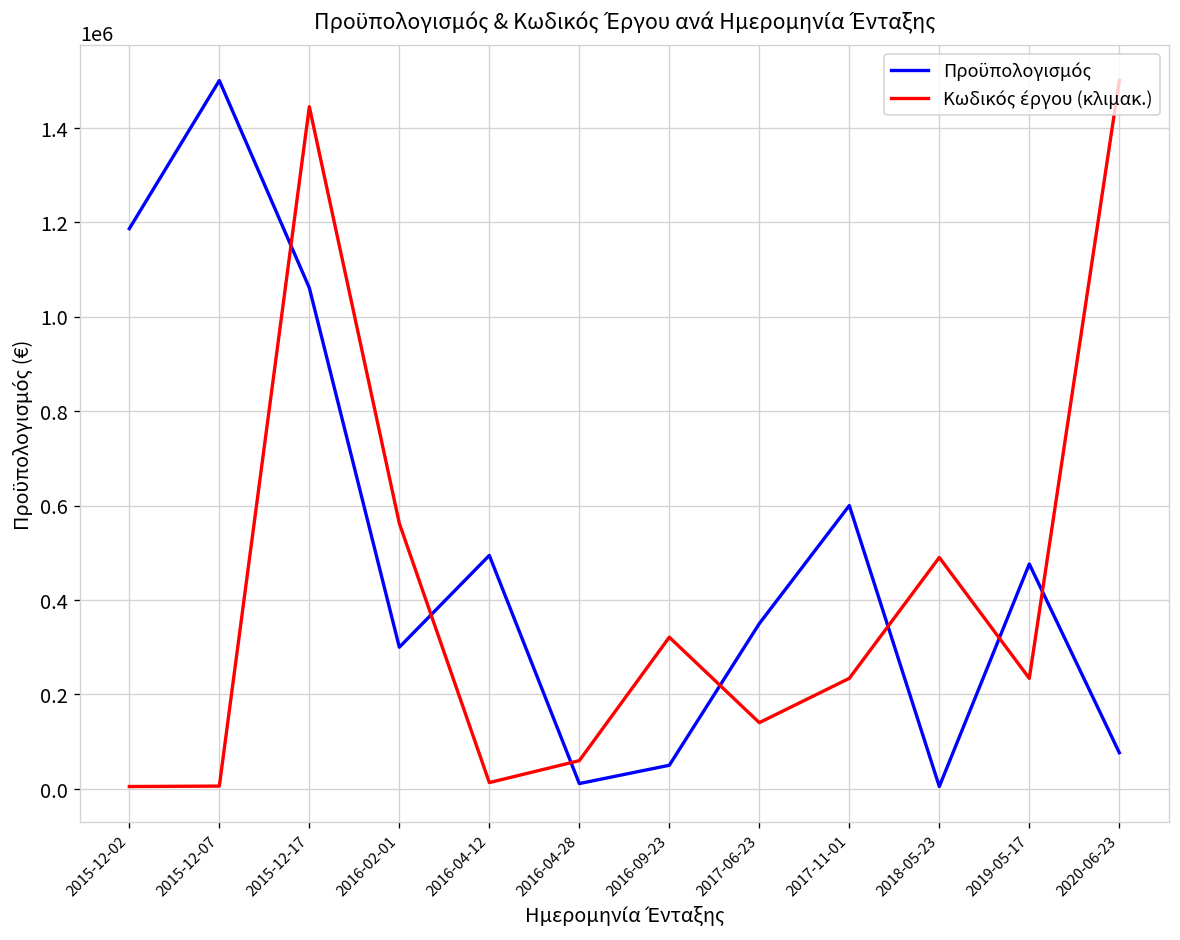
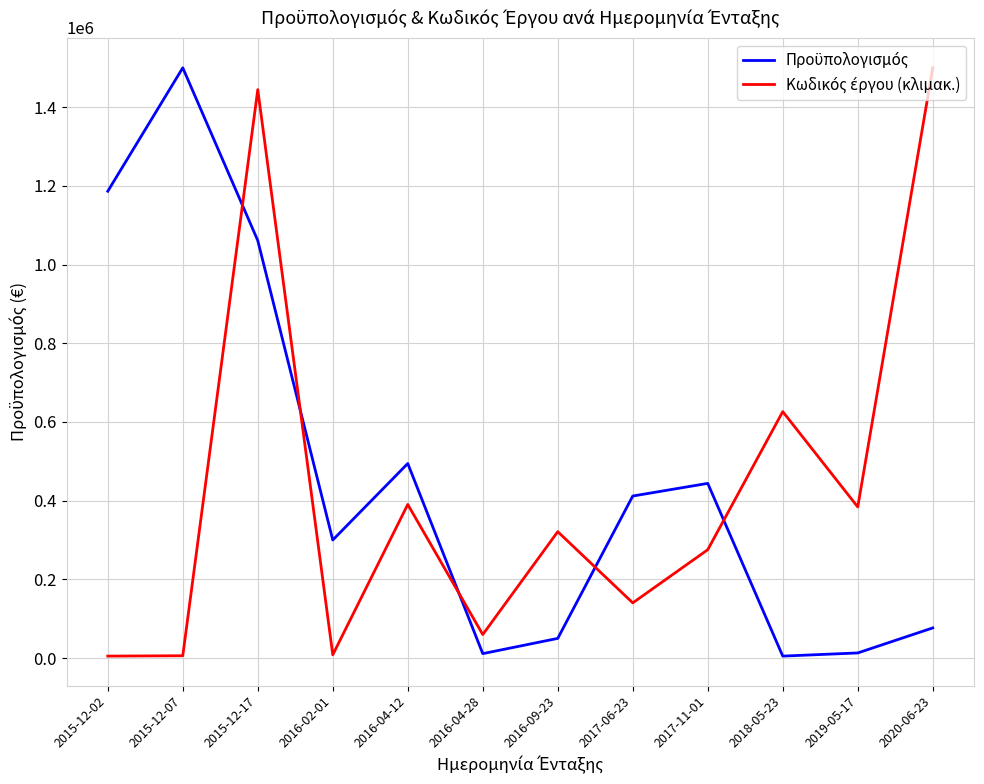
  {
    "Προϋπολογισμός": {
      "2015-12-02": 1190000,
      "2015-12-07": 1500000,
      "2015-12-17": 1060000,
      "2016-02-01": 300000,
      "2016-04-12": 490000,
      "2016-04-28": 10000,
      "2016-09-23": 50000,
-     "2017-06-23": 350000,
-     "2017-11-01": 600000,
+     "2017-06-23": 410000,
+     "2017-11-01": 440000,
      "2018-05-23": 10000,
-     "2019-05-17": 480000,
+     "2019-05-17": 10000,
      "2020-06-23": 80000
    },
    "Κωδικός έργου (κλιμακ.)": {
      "2015-12-02": 10000,
      "2015-12-07": 10000,
      "2015-12-17": 1440000,
-     "2016-02-01": 560000,
-     "2016-04-12": 10000,
+     "2016-02-01": 10000,
+     "2016-04-12": 390000,
      "2016-04-28": 60000,
      "2016-09-23": 320000,
      "2017-06-23": 140000,
-     "2017-11-01": 230000,
-     "2018-05-23": 490000,
-     "2019-05-17": 230000
+     "2017-11-01": 280000,
+     "2018-05-23": 630000,
+     "2019-05-17": 380000
    }
  }
